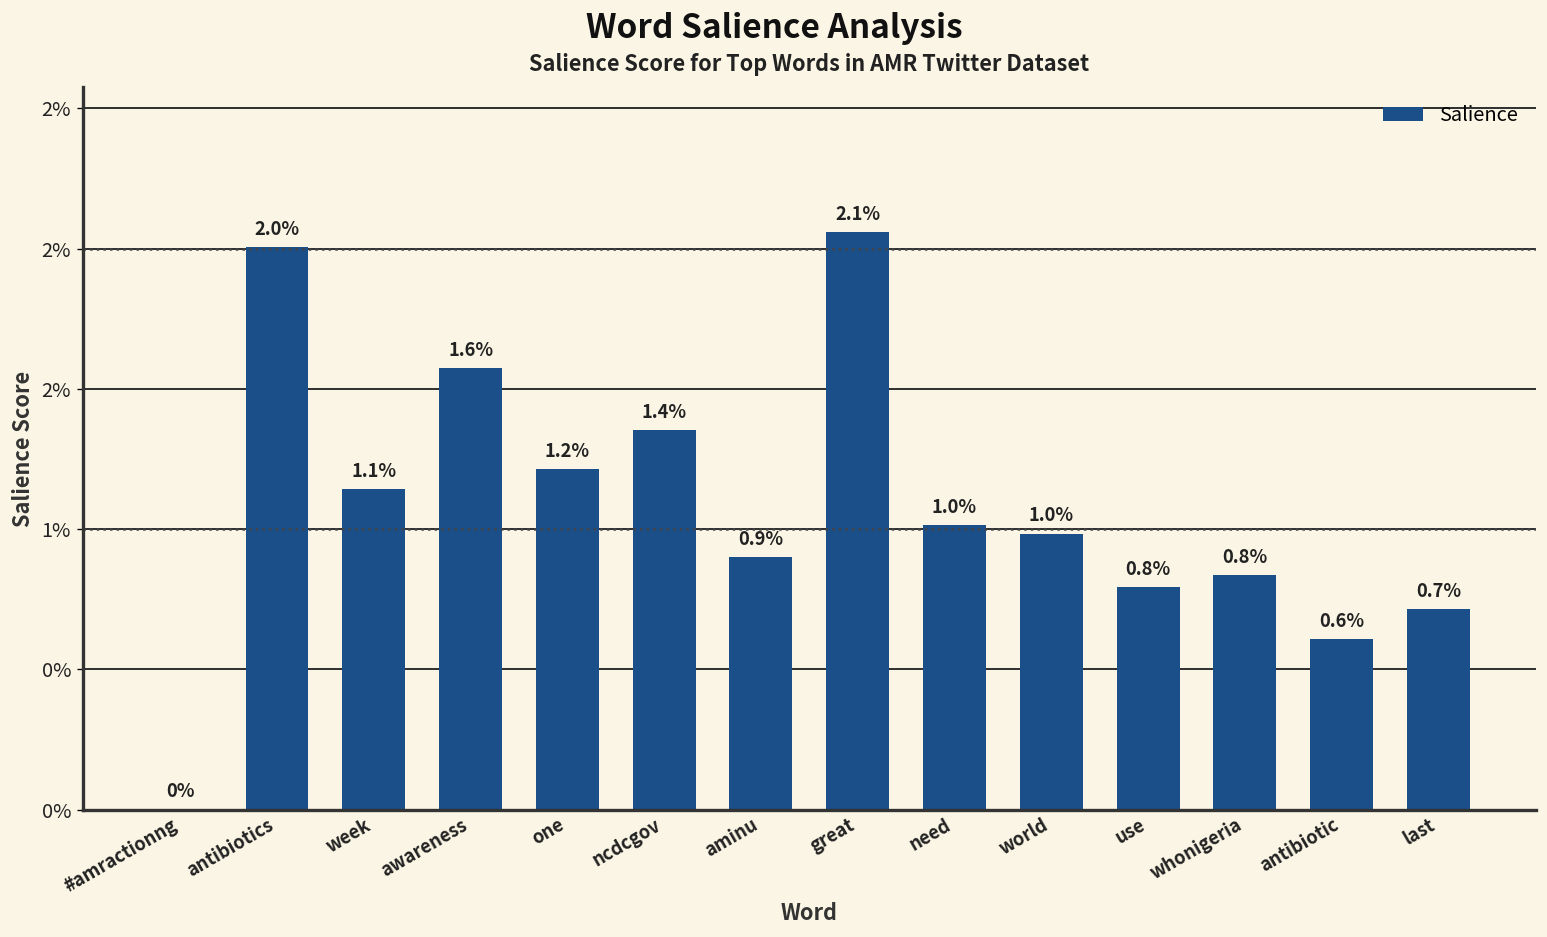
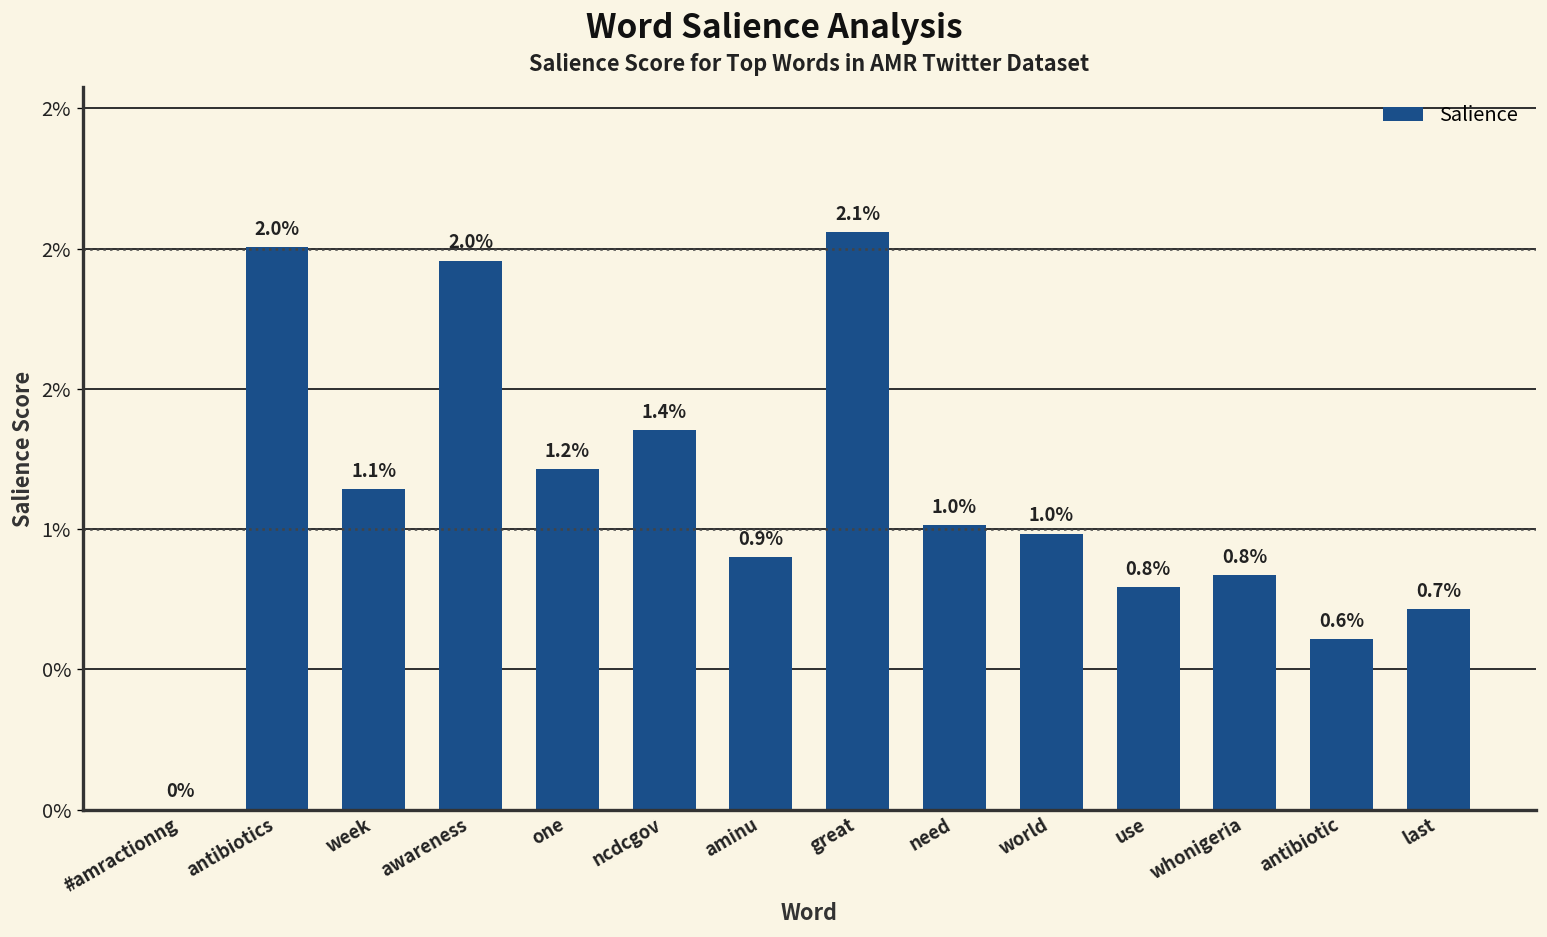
  {
    "#amractionng": "0%",
    "antibiotics": "2.0%",
    "week": "1.1%",
-   "awareness": "1.6%",
+   "awareness": "2.0%",
    "one": "1.2%",
    "ncdcgov": "1.4%",
    "aminu": "0.9%",
    "great": "2.1%",
    "need": "1.0%",
    "world": "1.0%",
    "use": "0.8%",
    "whonigeria": "0.8%",
    "antibiotic": "0.6%",
    "last": "0.7%"
  }
